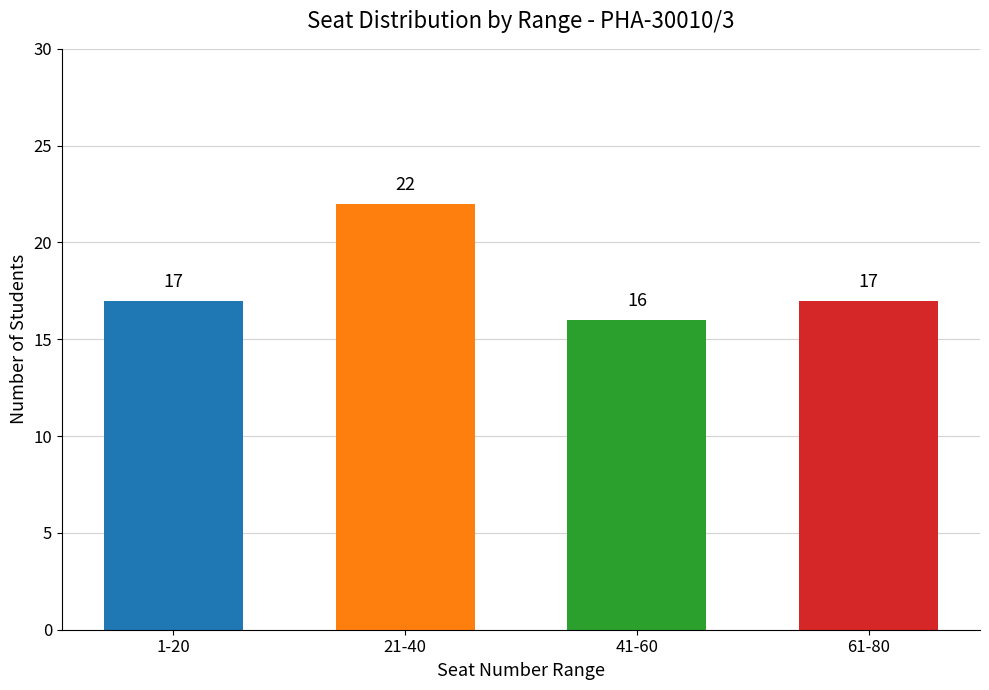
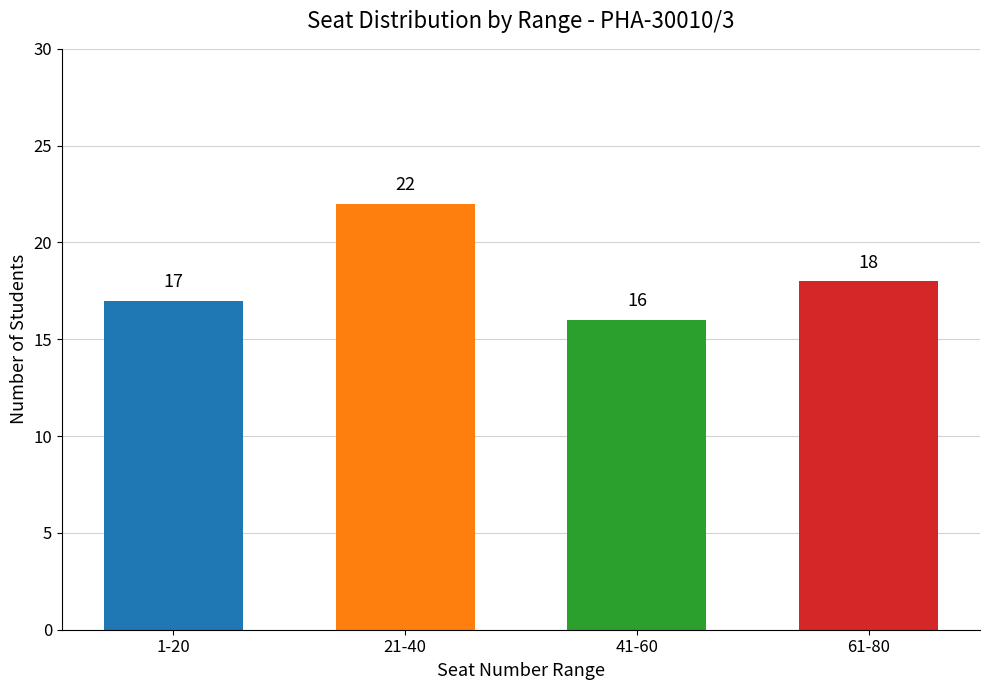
  {
    "1-20": 17,
    "21-40": 22,
    "41-60": 16,
-   "61-80": 17
+   "61-80": 18
  }
